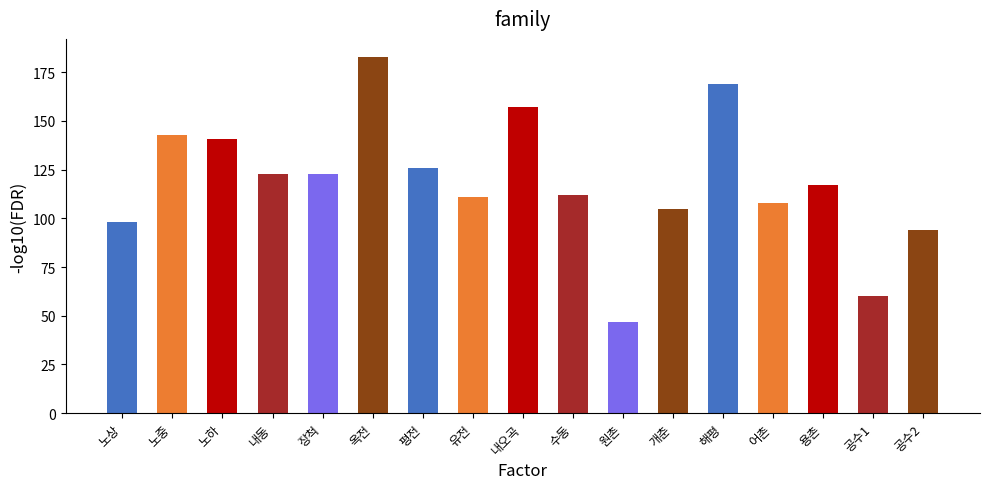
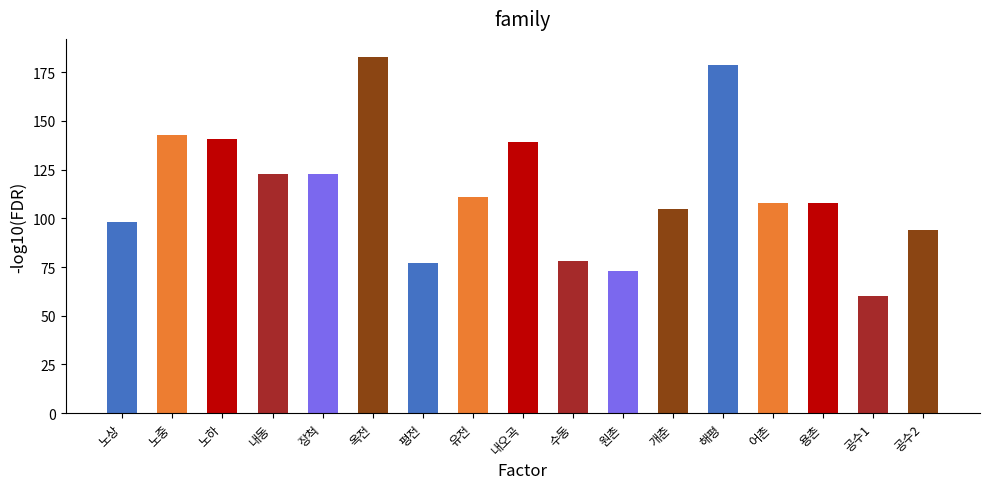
  {
    "노상": 98,
    "노중": 143,
    "노하": 141,
    "내동": 123,
    "장척": 123,
    "옥전": 183,
-   "평전": 126,
+   "평전": 77,
    "유전": 111,
-   "내오곡": 157,
-   "수동": 112,
-   "원촌": 47,
+   "내오곡": 139,
+   "수동": 78,
+   "원촌": 73,
    "개춘": 105,
-   "해평": 169,
+   "해평": 179,
    "어촌": 108,
-   "용촌": 117,
+   "용촌": 108,
    "공수1": 60,
    "공수2": 94
  }
